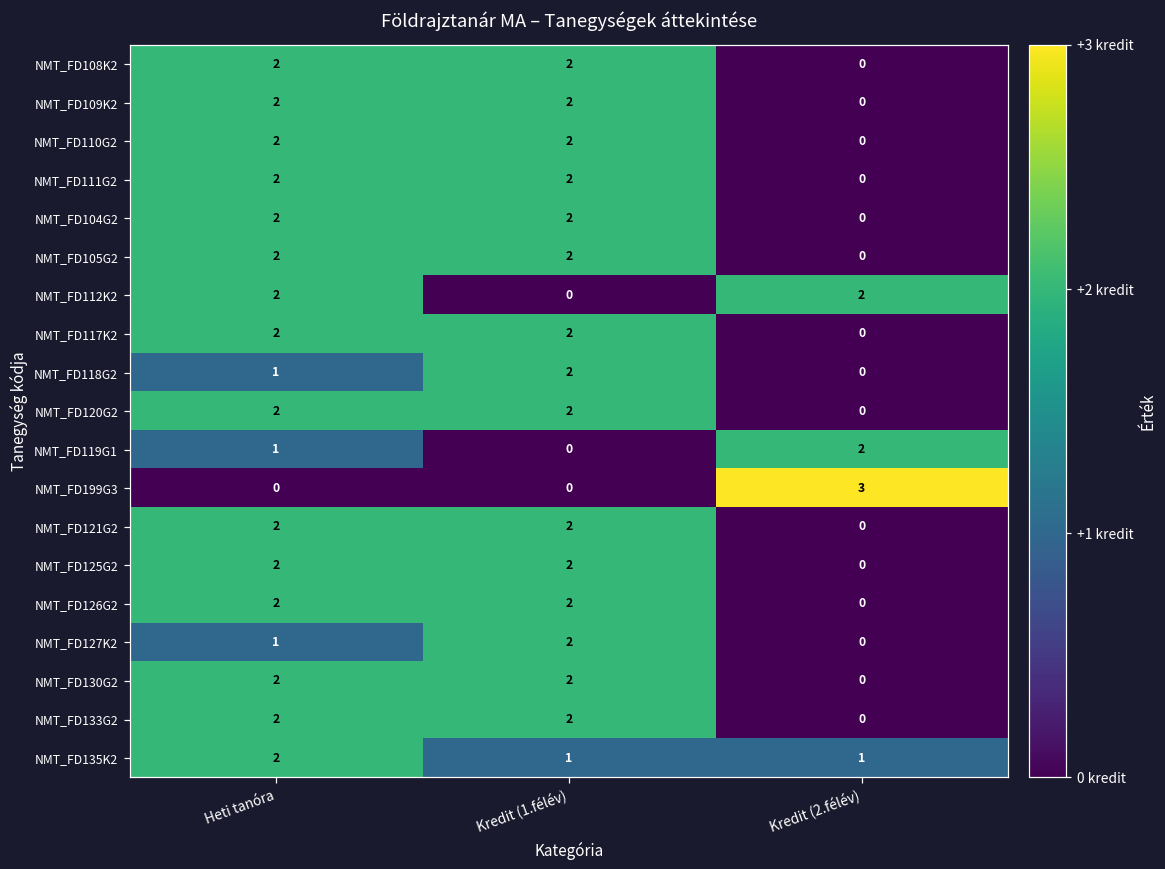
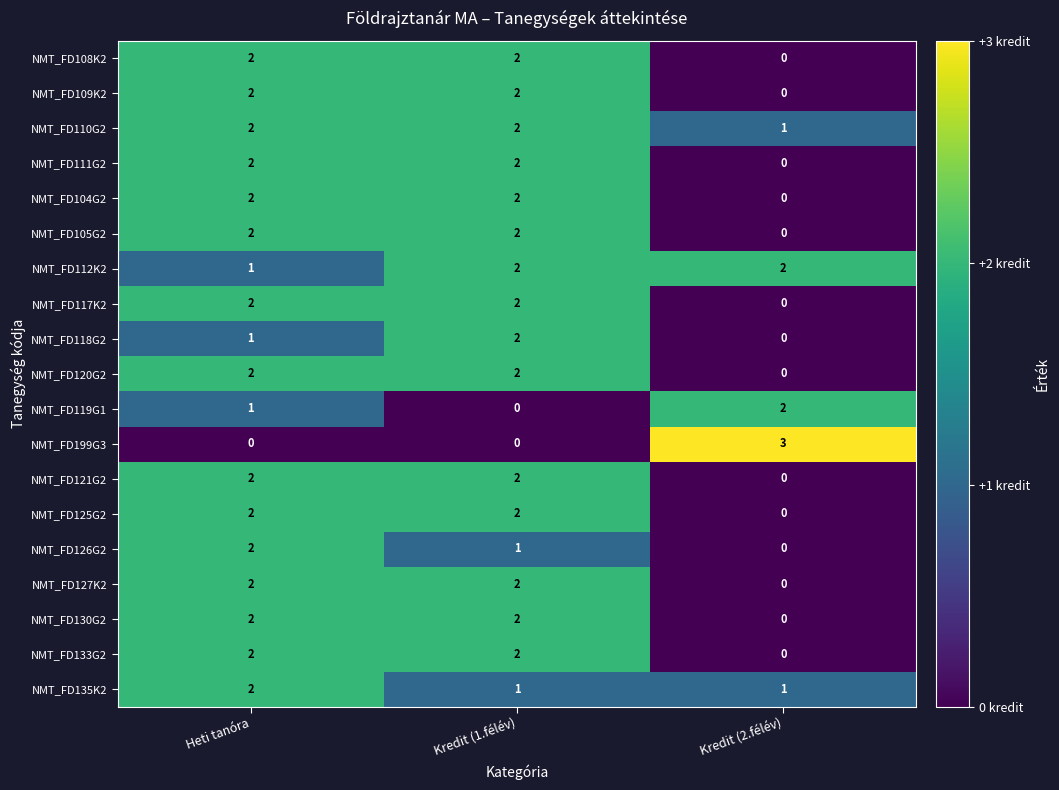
  {
    "NMT_FD108K2": {
      "Heti tanóra": 2,
      "Kredit (1.félév)": 2,
      "Kredit (2.félév)": 0
    },
    "NMT_FD109K2": {
      "Heti tanóra": 2,
      "Kredit (1.félév)": 2,
      "Kredit (2.félév)": 0
    },
    "NMT_FD110G2": {
      "Heti tanóra": 2,
      "Kredit (1.félév)": 2,
-     "Kredit (2.félév)": 0
+     "Kredit (2.félév)": 1
    },
    "NMT_FD111G2": {
      "Heti tanóra": 2,
      "Kredit (1.félév)": 2,
      "Kredit (2.félév)": 0
    },
    "NMT_FD104G2": {
      "Heti tanóra": 2,
      "Kredit (1.félév)": 2,
      "Kredit (2.félév)": 0
    },
    "NMT_FD105G2": {
      "Heti tanóra": 2,
      "Kredit (1.félév)": 2,
      "Kredit (2.félév)": 0
    },
    "NMT_FD112K2": {
-     "Heti tanóra": 2,
-     "Kredit (1.félév)": 0,
+     "Heti tanóra": 1,
+     "Kredit (1.félév)": 2,
      "Kredit (2.félév)": 2
    },
    "NMT_FD117K2": {
      "Heti tanóra": 2,
      "Kredit (1.félév)": 2,
      "Kredit (2.félév)": 0
    },
    "NMT_FD118G2": {
      "Heti tanóra": 1,
      "Kredit (1.félév)": 2,
      "Kredit (2.félév)": 0
    },
    "NMT_FD120G2": {
      "Heti tanóra": 2,
      "Kredit (1.félév)": 2,
      "Kredit (2.félév)": 0
    },
    "NMT_FD119G1": {
      "Heti tanóra": 1,
      "Kredit (1.félév)": 0,
      "Kredit (2.félév)": 2
    },
    "NMT_FD199G3": {
      "Heti tanóra": 0,
      "Kredit (1.félév)": 0,
      "Kredit (2.félév)": 3
    },
    "NMT_FD121G2": {
      "Heti tanóra": 2,
      "Kredit (1.félév)": 2,
      "Kredit (2.félév)": 0
    },
    "NMT_FD125G2": {
      "Heti tanóra": 2,
      "Kredit (1.félév)": 2,
      "Kredit (2.félév)": 0
    },
    "NMT_FD126G2": {
      "Heti tanóra": 2,
-     "Kredit (1.félév)": 2,
+     "Kredit (1.félév)": 1,
      "Kredit (2.félév)": 0
    },
    "NMT_FD127K2": {
-     "Heti tanóra": 1,
+     "Heti tanóra": 2,
      "Kredit (1.félév)": 2,
      "Kredit (2.félév)": 0
    },
    "NMT_FD130G2": {
      "Heti tanóra": 2,
      "Kredit (1.félév)": 2,
      "Kredit (2.félév)": 0
    },
    "NMT_FD133G2": {
      "Heti tanóra": 2,
      "Kredit (1.félév)": 2,
      "Kredit (2.félév)": 0
    },
    "NMT_FD135K2": {
      "Heti tanóra": 2,
      "Kredit (1.félév)": 1,
      "Kredit (2.félév)": 1
    }
  }
